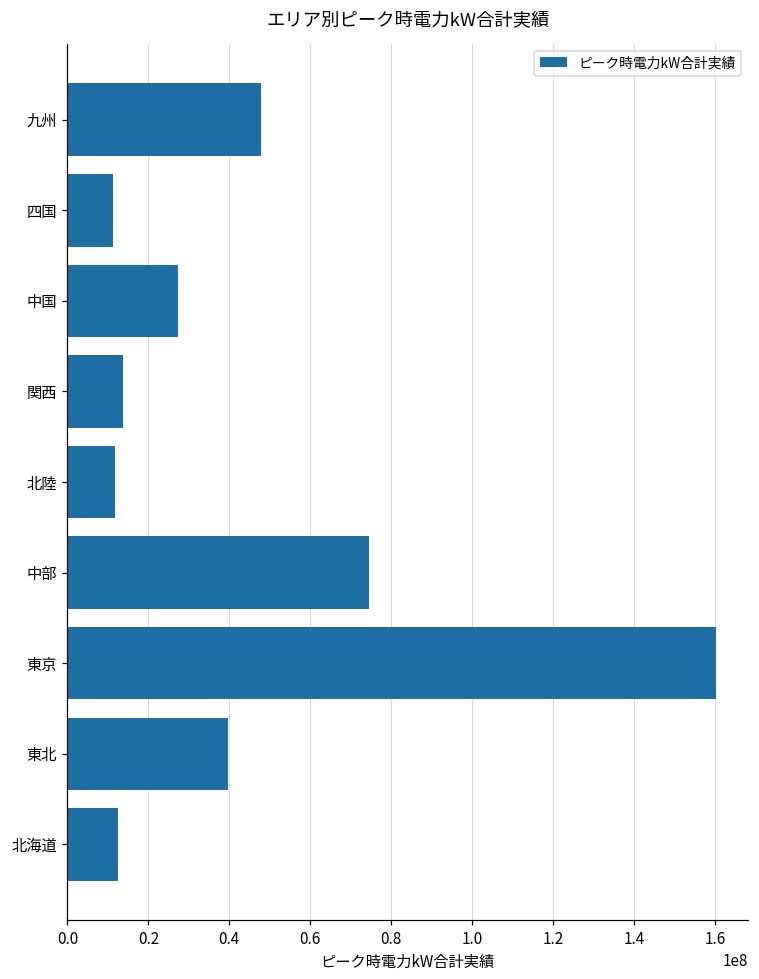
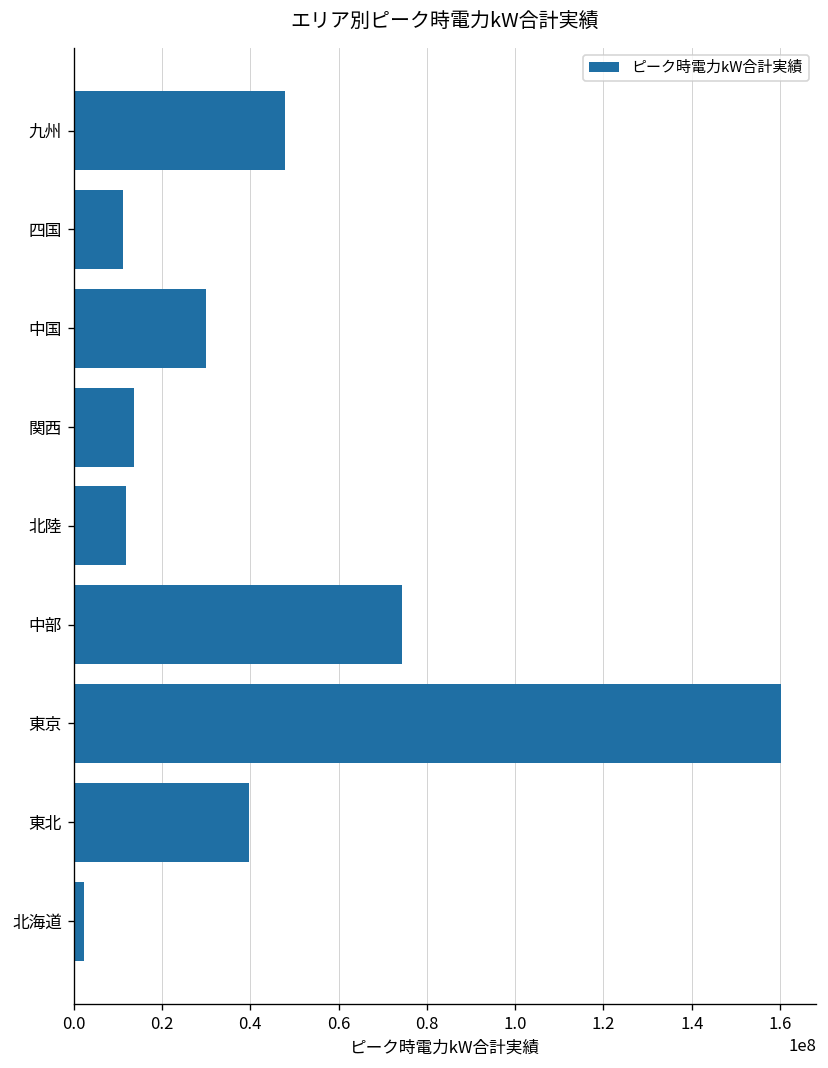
  {
    "九州": 48000000,
    "四国": 11000000,
-   "中国": 27000000,
+   "中国": 30000000,
    "関西": 14000000,
    "北陸": 12000000,
    "中部": 74000000,
    "東京": 160000000,
    "東北": 40000000,
-   "北海道": 12000000
+   "北海道": 2000000
  }
